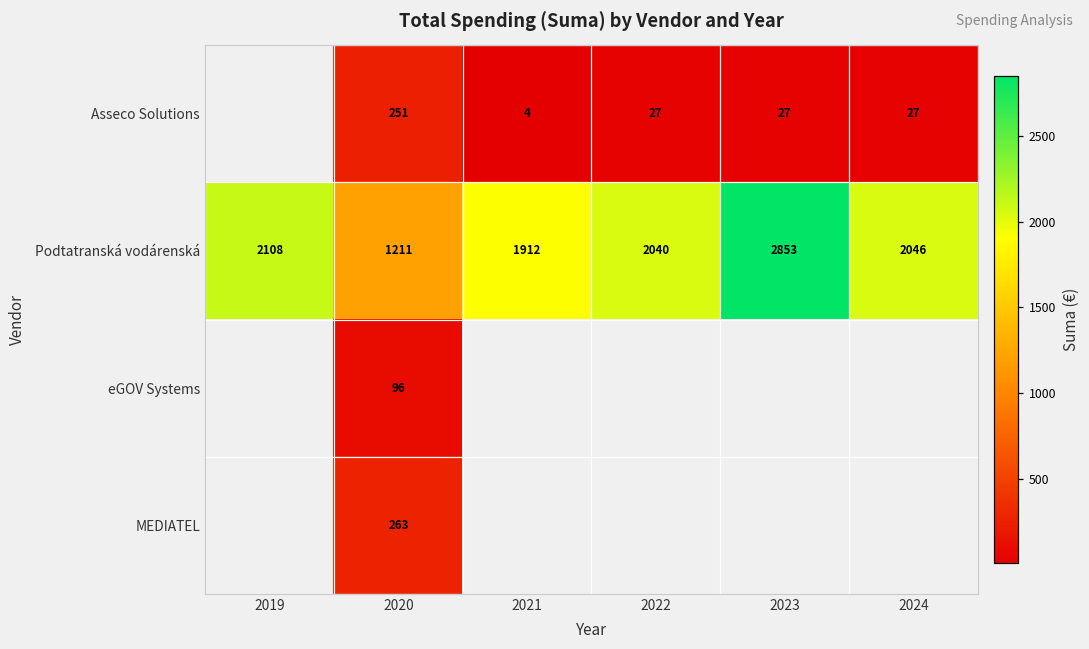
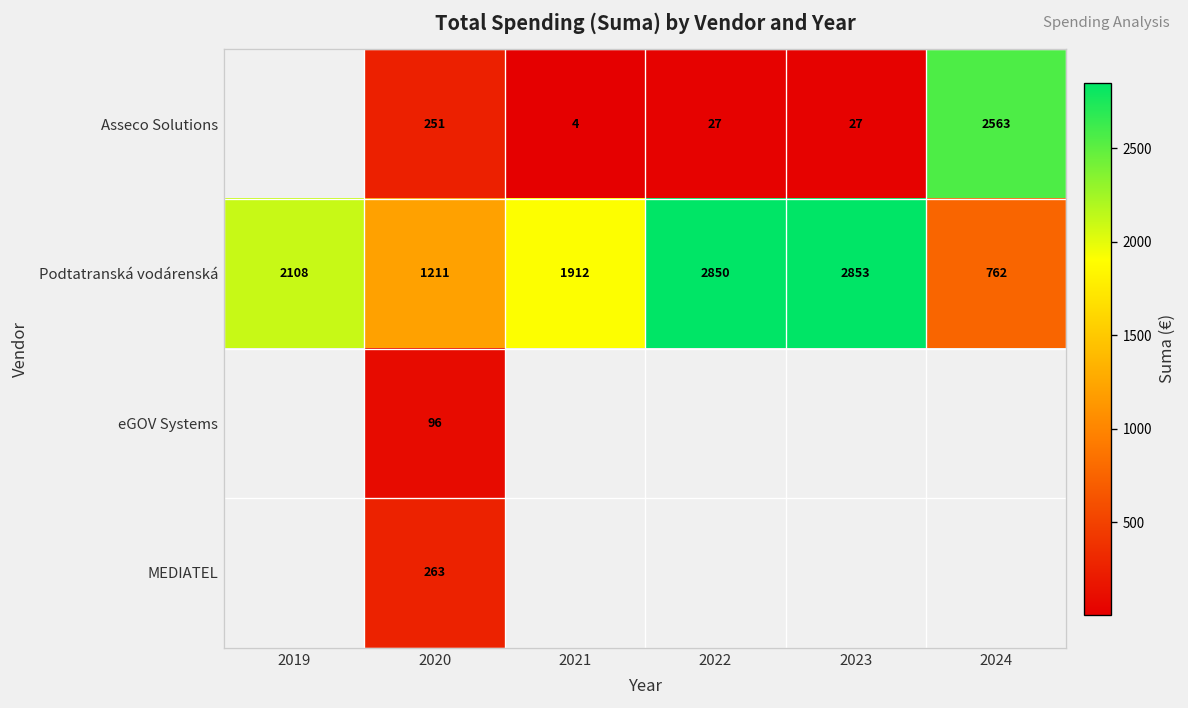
  {
    "Asseco Solutions": {
      "2020": 251,
      "2021": 4,
      "2022": 27,
      "2023": 27,
-     "2024": 27
+     "2024": 2563
    },
    "Podtatranská vodárenská": {
      "2019": 2108,
      "2020": 1211,
      "2021": 1912,
-     "2022": 2040,
+     "2022": 2850,
      "2023": 2853,
-     "2024": 2046
+     "2024": 762
    },
    "eGOV Systems": {
      "2020": 96
    },
    "MEDIATEL": {
      "2020": 263
    }
  }
